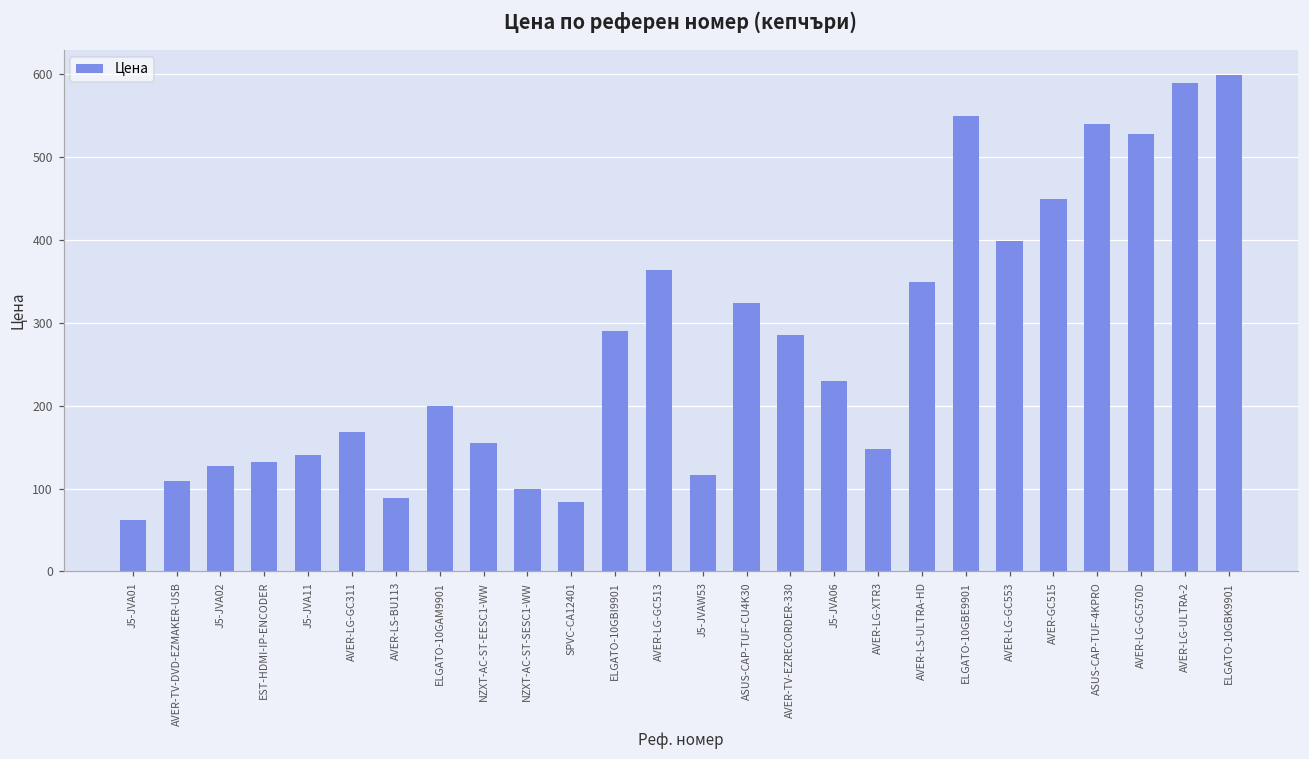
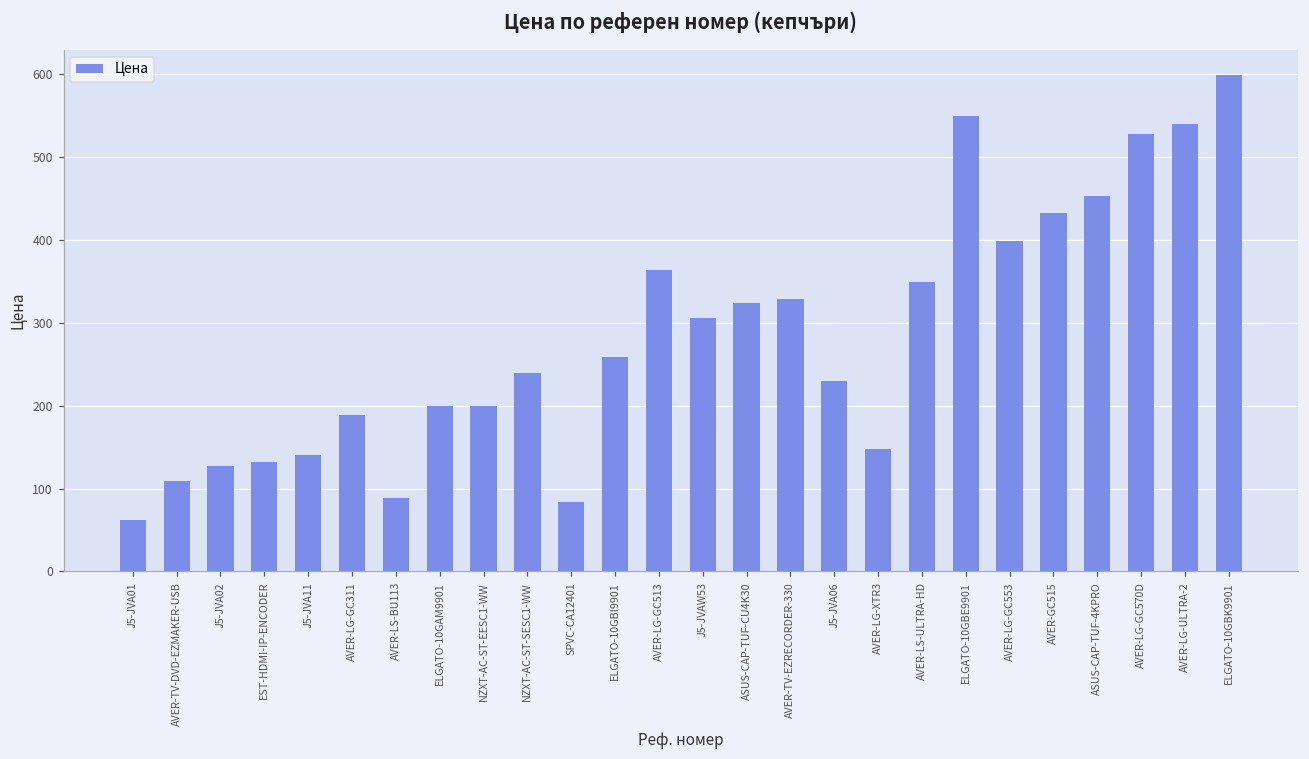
  {
    "J5-JVA01": 60,
    "AVER-TV-DVD-EZMAKER-USB": 110,
    "J5-JVA02": 130,
    "EST-HDMI-IP-ENCODER": 130,
    "J5-JVA11": 140,
-   "AVER-LG-GC311": 170,
+   "AVER-LG-GC311": 190,
    "AVER-LS-BU113": 90,
    "ELGATO-10GAM9901": 200,
-   "NZXT-AC-ST-EESC1-WW": 160,
-   "NZXT-AC-ST-SESC1-WW": 100,
+   "NZXT-AC-ST-EESC1-WW": 200,
+   "NZXT-AC-ST-SESC1-WW": 240,
    "SPVC-CA12401": 80,
-   "ELGATO-10GBI9901": 290,
+   "ELGATO-10GBI9901": 260,
    "AVER-LG-GC513": 360,
-   "J5-JVAW53": 120,
+   "J5-JVAW53": 310,
    "ASUS-CAP-TUF-CU4K30": 320,
-   "AVER-TV-EZRECORDER-330": 290,
+   "AVER-TV-EZRECORDER-330": 330,
    "J5-JVA06": 230,
    "AVER-LG-XTR3": 150,
    "AVER-LS-ULTRA-HD": 350,
    "ELGATO-10GBE9901": 550,
    "AVER-LG-GC553": 400,
-   "AVER-GC515": 450,
-   "ASUS-CAP-TUF-4KPRO": 540,
+   "AVER-GC515": 430,
+   "ASUS-CAP-TUF-4KPRO": 450,
    "AVER-LG-GC570D": 530,
-   "AVER-LG-ULTRA-2": 590,
+   "AVER-LG-ULTRA-2": 540,
    "ELGATO-10GBK9901": 600
  }
